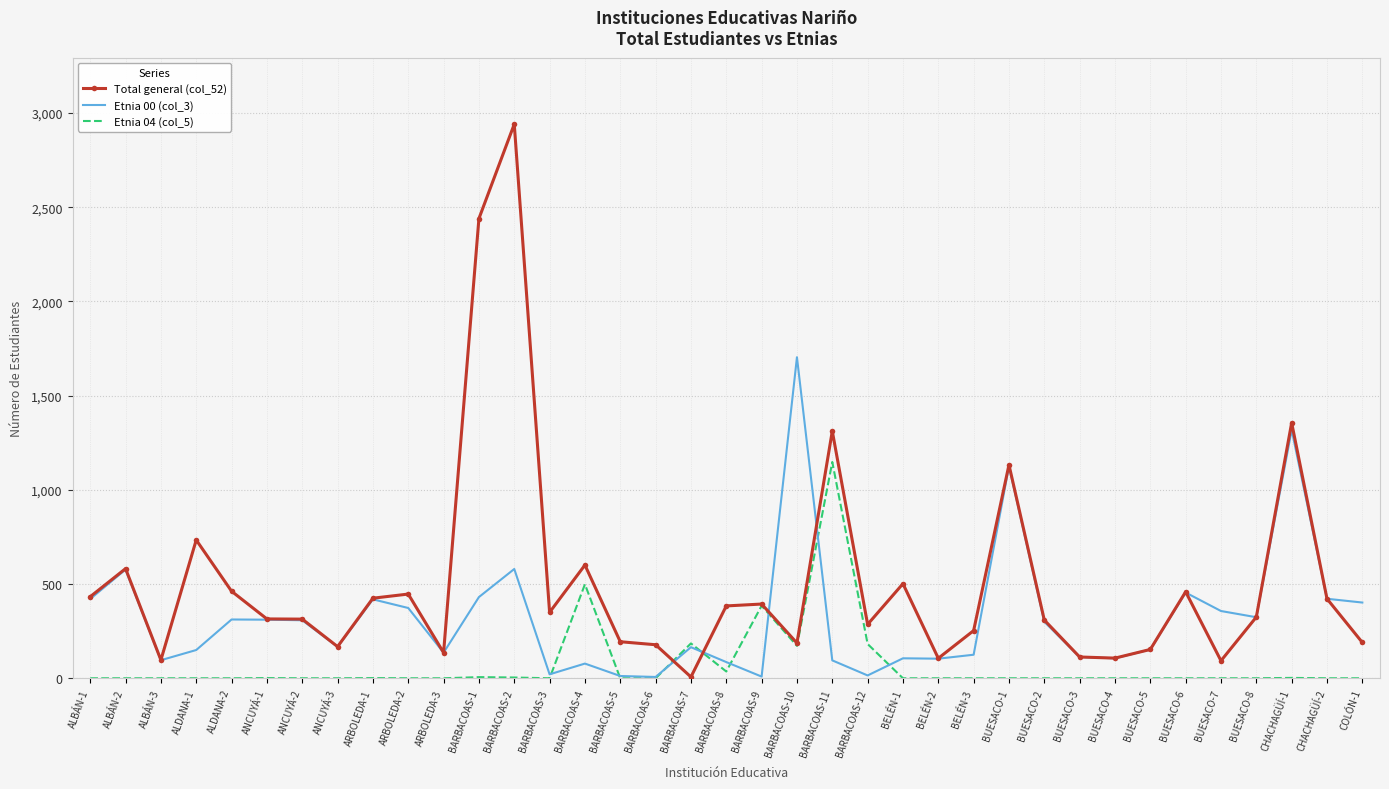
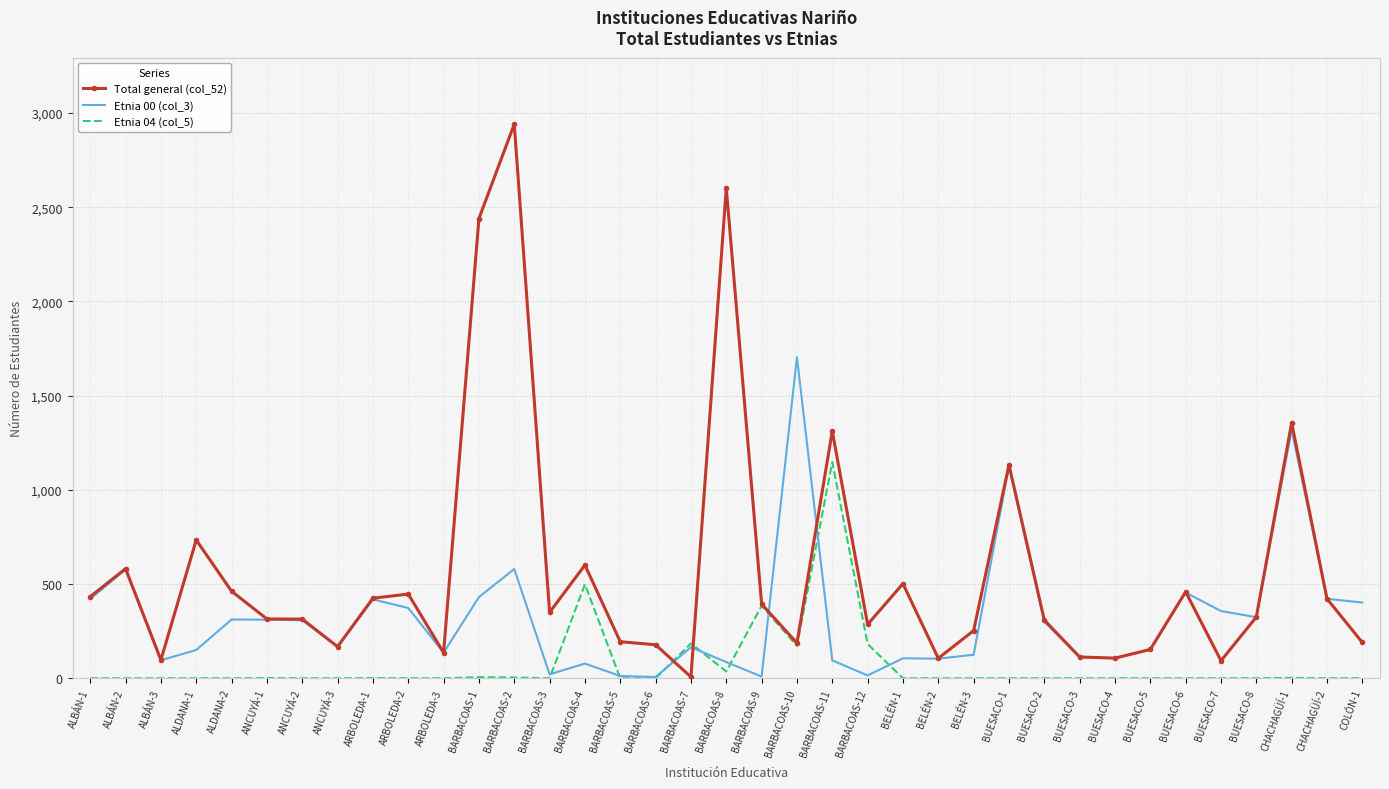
  {
    "Total general (col_52)": {
      "ALDANA-1": "730",
      "ALDANA-2": "460",
      "ARBOLEDA-2": "450",
      "BARBACOAS-1": "2,440",
      "BARBACOAS-2": "2,940",
      "BARBACOAS-3": "350",
      "BARBACOAS-4": "600",
      "BARBACOAS-5": "190",
      "BARBACOAS-6": "180",
      "BARBACOAS-7": "10",
-     "BARBACOAS-8": "380",
+     "BARBACOAS-8": "2,600",
      "BARBACOAS-10": "190",
      "BARBACOAS-11": "1,310",
      "BARBACOAS-12": "290",
      "BELÉN-1": "500",
      "BELÉN-3": "250",
      "BUESACO-7": "90",
      "CHACHAGÜÍ-1": "1,360",
      "COLÓN-1": "190"
    },
    "Etnia 00 (col_3)": {
      "ALDANA-1": "150",
      "ALDANA-2": "310",
      "ARBOLEDA-2": "370",
      "BARBACOAS-1": "430",
      "BARBACOAS-2": "580",
      "BARBACOAS-3": "20",
      "BARBACOAS-4": "80",
      "BARBACOAS-7": "170",
      "BARBACOAS-8": "90",
      "BARBACOAS-9": "10",
      "BARBACOAS-10": "1,700",
      "BARBACOAS-11": "100",
      "BARBACOAS-12": "20",
      "BELÉN-1": "110",
      "BELÉN-3": "130",
      "BUESACO-7": "360",
      "CHACHAGÜÍ-1": "1,320",
      "COLÓN-1": "400"
    },
    "Etnia 04 (col_5)": {
      "ALBÁN-1": "0",
      "ALBÁN-2": "0",
      "ALBÁN-3": "0",
      "ALDANA-1": "0",
      "ALDANA-2": "0",
      "ANCUYÁ-1": "0",
      "ANCUYÁ-2": "0",
      "ANCUYÁ-3": "0",
      "ARBOLEDA-1": "0",
      "ARBOLEDA-2": "0",
      "ARBOLEDA-3": "0",
      "BARBACOAS-1": "10",
      "BARBACOAS-2": "0",
      "BARBACOAS-3": "0",
      "BARBACOAS-4": "500",
      "BARBACOAS-7": "190",
      "BARBACOAS-8": "40",
      "BARBACOAS-10": "170",
      "BARBACOAS-11": "1,150",
      "BARBACOAS-12": "180",
      "BELÉN-1": "0",
      "BELÉN-2": "0",
      "BELÉN-3": "0",
      "BUESACO-1": "0",
      "BUESACO-2": "0",
      "BUESACO-3": "0",
      "BUESACO-4": "0",
      "BUESACO-5": "0",
      "BUESACO-6": "0",
      "BUESACO-7": "0",
      "BUESACO-8": "0",
      "CHACHAGÜÍ-1": "0",
      "CHACHAGÜÍ-2": "0",
      "COLÓN-1": "0"
    }
  }
